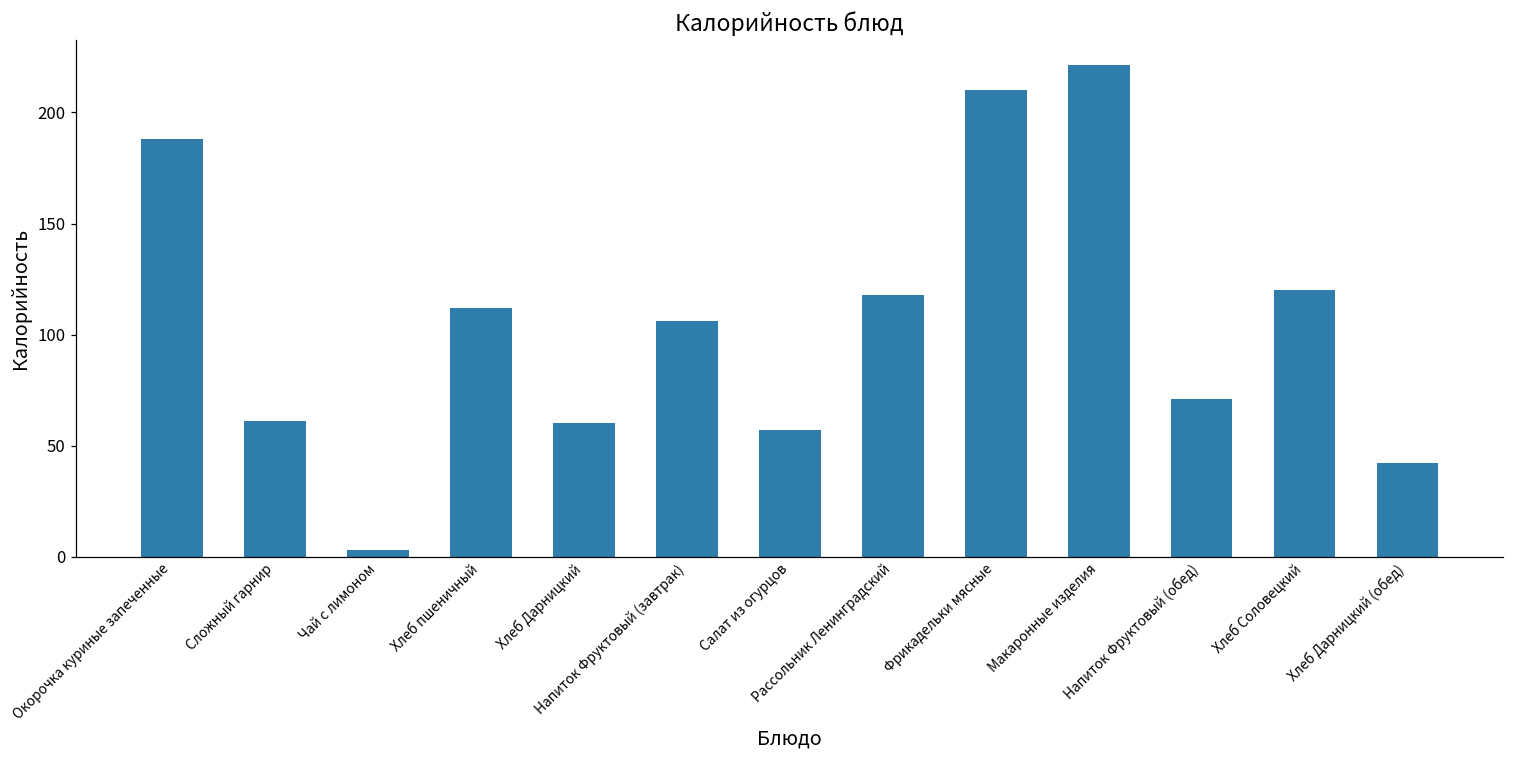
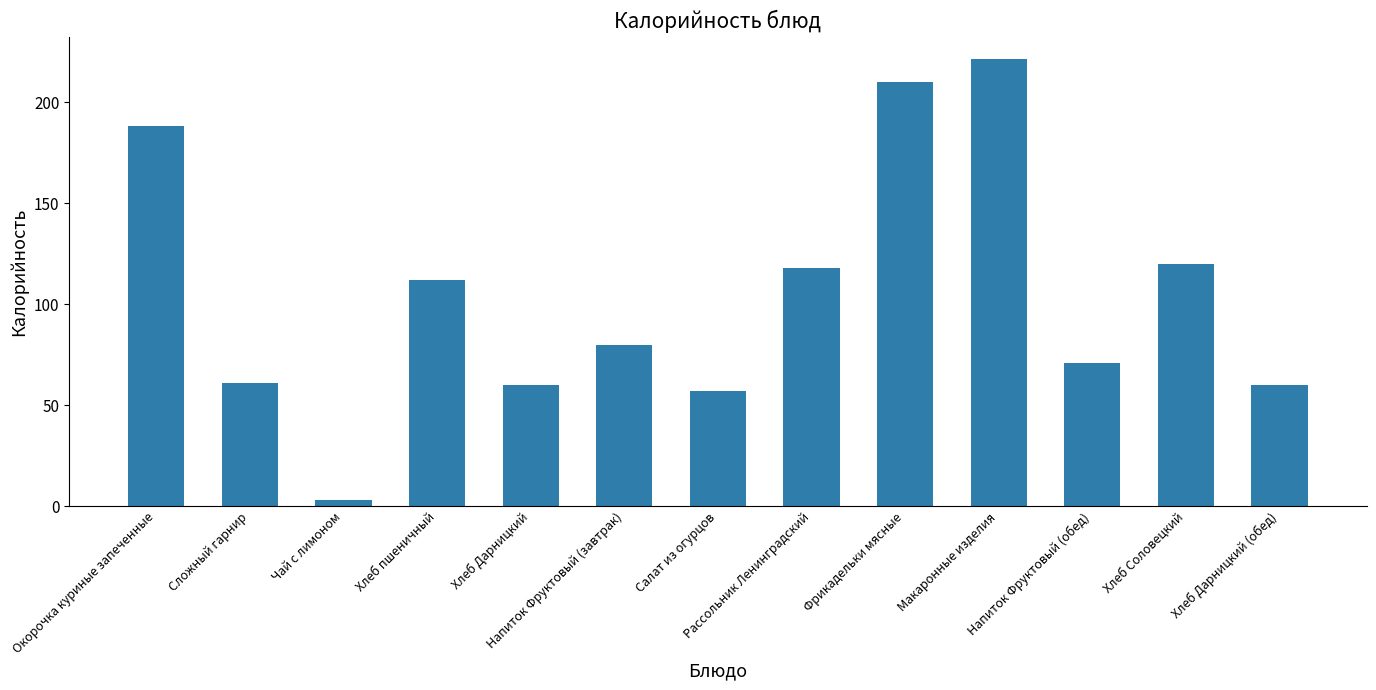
  {
    "Окорочка куриные запеченные": 188,
    "Сложный гарнир": 61,
    "Чай с лимоном": 3,
    "Хлеб пшеничный": 112,
    "Хлеб Дарницкий": 60,
-   "Напиток Фруктовый (завтрак)": 106,
+   "Напиток Фруктовый (завтрак)": 80,
    "Салат из огурцов": 57,
    "Рассольник Ленинградский": 118,
    "Фрикадельки мясные": 210,
    "Макаронные изделия": 221,
    "Напиток Фруктовый (обед)": 71,
    "Хлеб Соловецкий": 120,
-   "Хлеб Дарницкий (обед)": 42
+   "Хлеб Дарницкий (обед)": 60
  }
